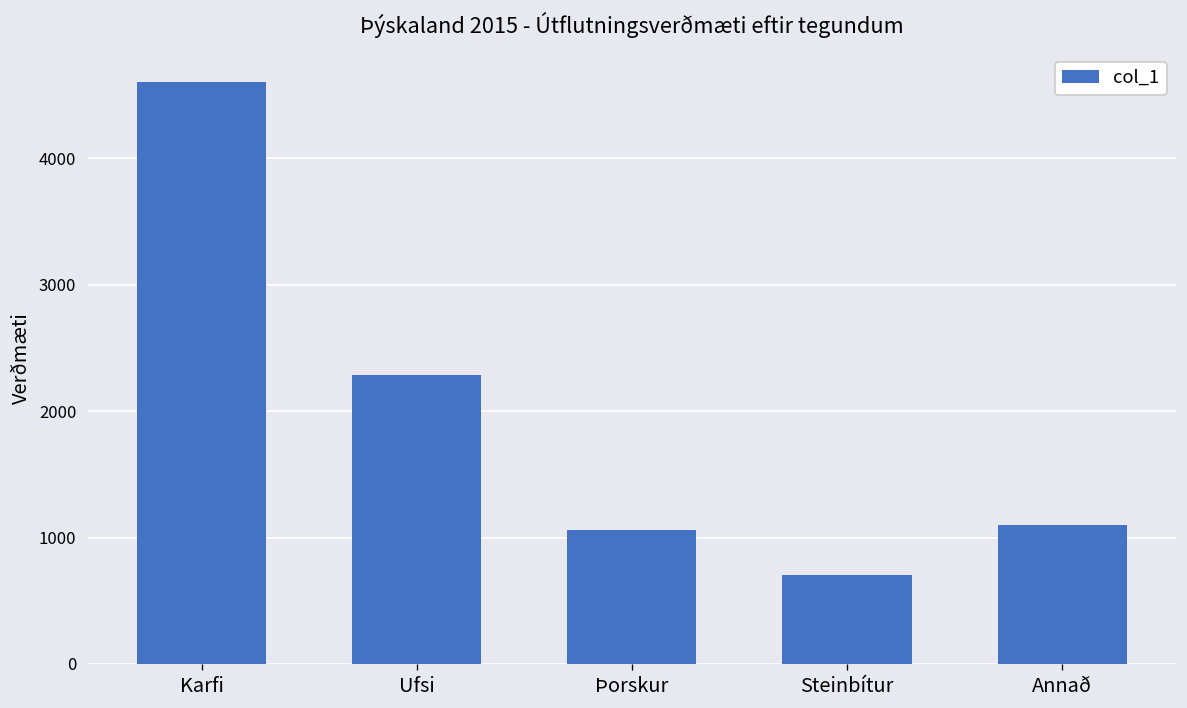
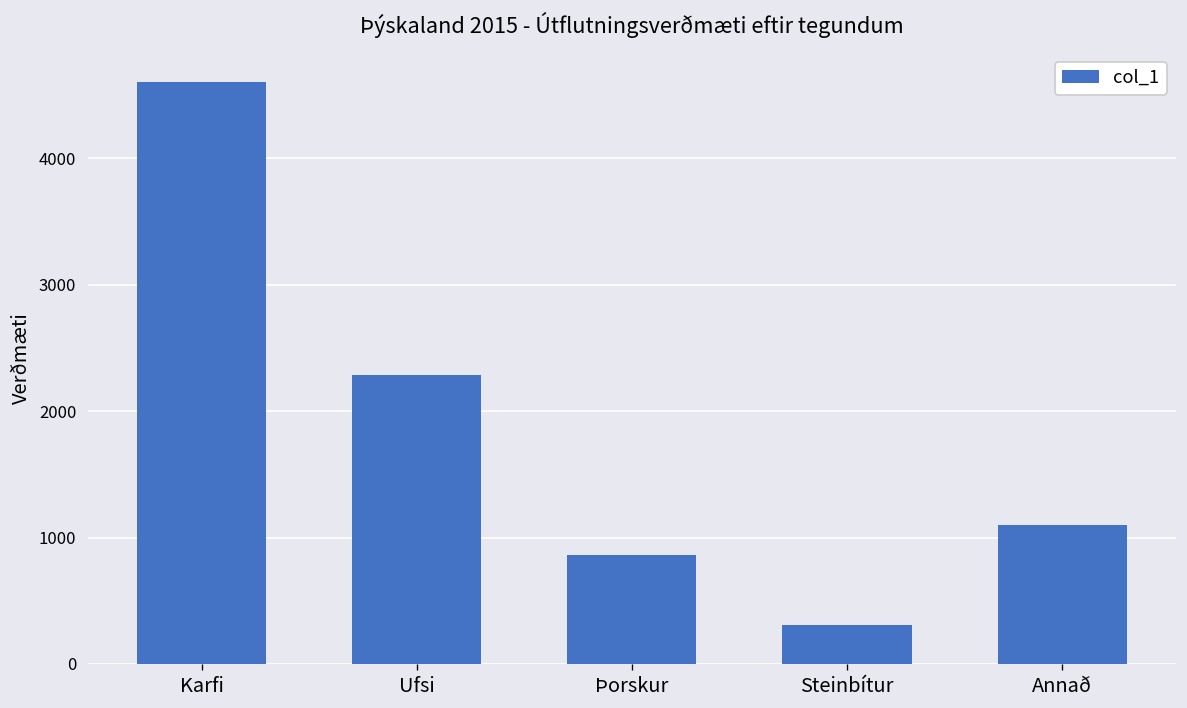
  {
    "Karfi": 4610,
    "Ufsi": 2290,
-   "Þorskur": 1060,
-   "Steinbítur": 700,
+   "Þorskur": 860,
+   "Steinbítur": 310,
    "Annað": 1100
  }
